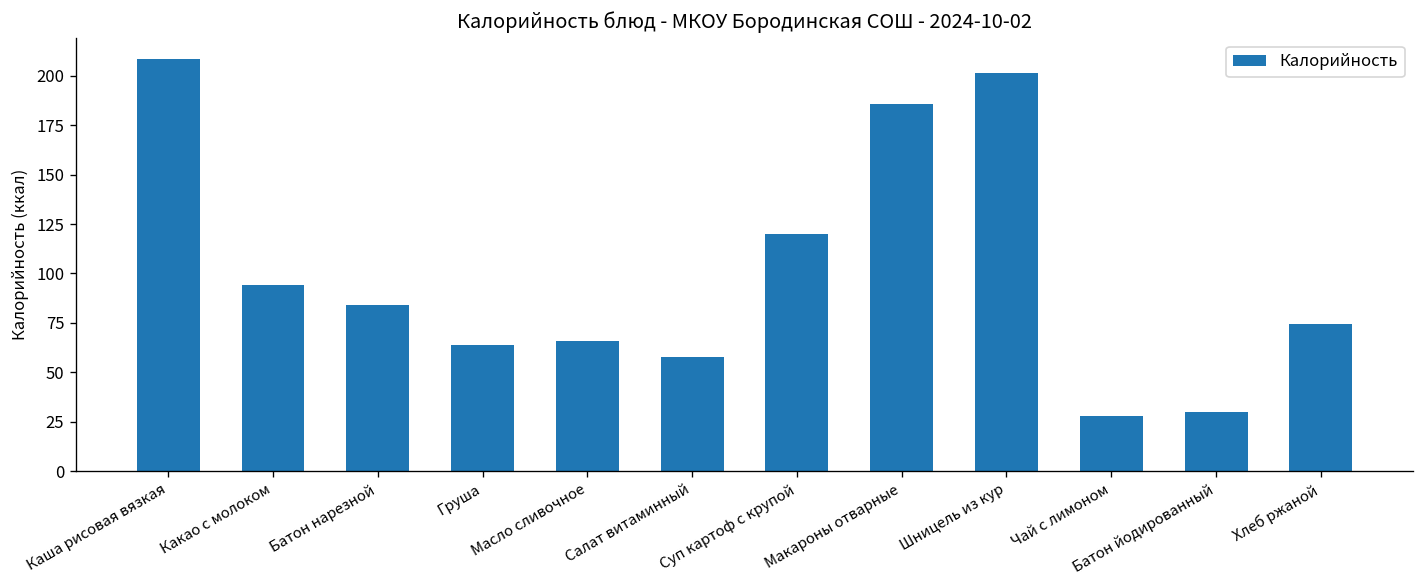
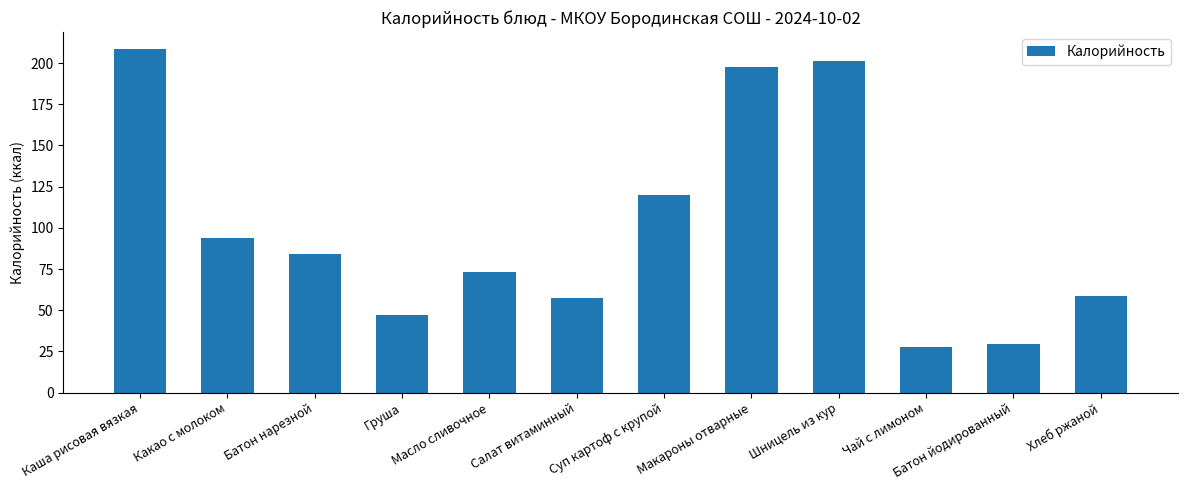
  {
    "Каша рисовая вязкая": 208,
    "Какао с молоком": 94,
    "Батон нарезной": 84,
-   "Груша": 64,
-   "Масло сливочное": 66,
+   "Груша": 47,
+   "Масло сливочное": 73,
    "Салат витаминный": 58,
    "Суп картоф с крупой": 120,
-   "Макароны отварные": 186,
+   "Макароны отварные": 198,
    "Шницель из кур": 202,
    "Чай с лимоном": 28,
    "Батон йодированный": 30,
-   "Хлеб ржаной": 75
+   "Хлеб ржаной": 59
  }
